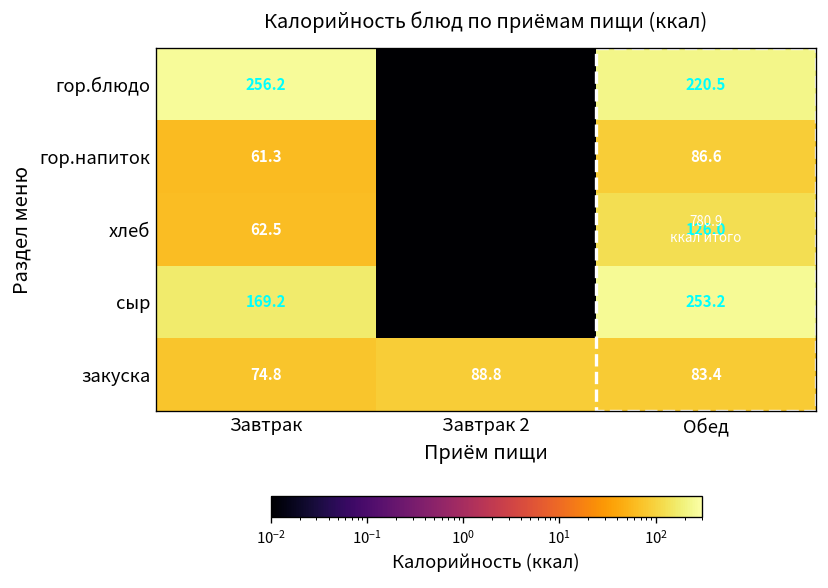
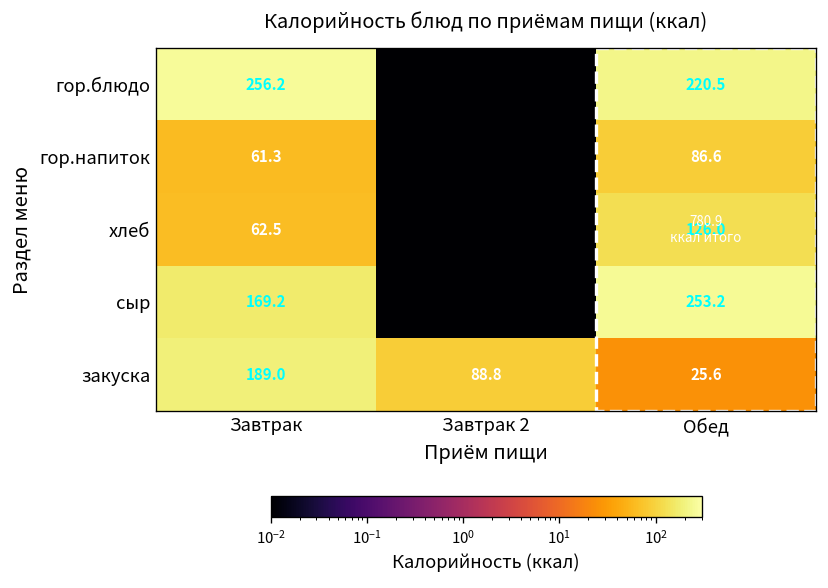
  {
    "гор.блюдо": {
      "Завтрак": 256.2,
      "Обед": 220.5
    },
    "гор.напиток": {
      "Завтрак": 61.3,
      "Обед": 86.6
    },
    "хлеб": {
      "Завтрак": 62.5
    },
    "сыр": {
      "Завтрак": 169.2,
      "Обед": 253.2
    },
    "закуска": {
-     "Завтрак": 74.8,
+     "Завтрак": 189.0,
      "Завтрак 2": 88.8,
-     "Обед": 83.4
+     "Обед": 25.6
    }
  }
